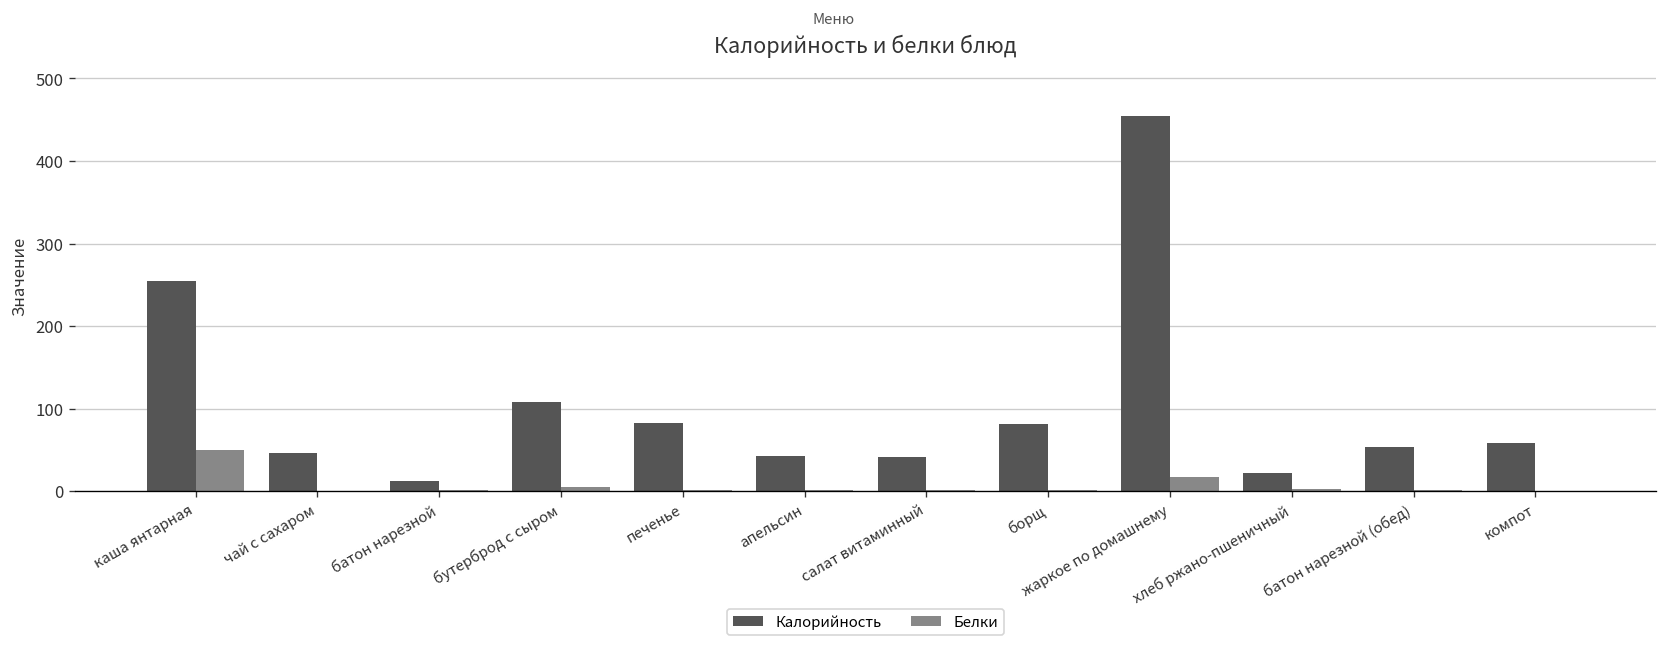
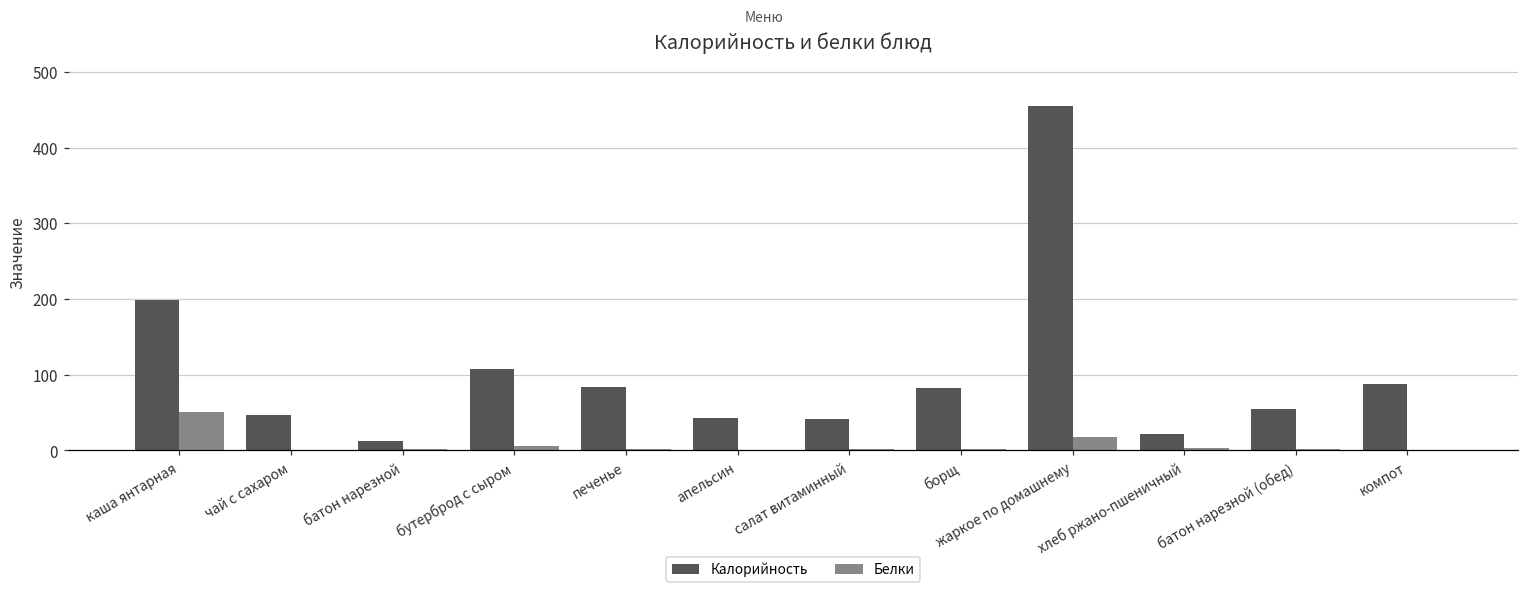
  {
    "Калорийность": {
-     "каша янтарная": 260,
+     "каша янтарная": 200,
      "чай с сахаром": 50,
      "батон нарезной": 10,
      "бутерброд с сыром": 110,
      "печенье": 80,
      "апельсин": 40,
      "салат витаминный": 40,
      "борщ": 80,
      "жаркое по домашнему": 460,
      "хлеб ржано-пшеничный": 20,
      "батон нарезной (обед)": 50,
-     "компот": 60
+     "компот": 90
    },
    "Белки": {
      "каша янтарная": 50,
      "чай с сахаром": 0,
      "бутерброд с сыром": 10,
      "жаркое по домашнему": 20,
      "компот": 0
    }
  }
